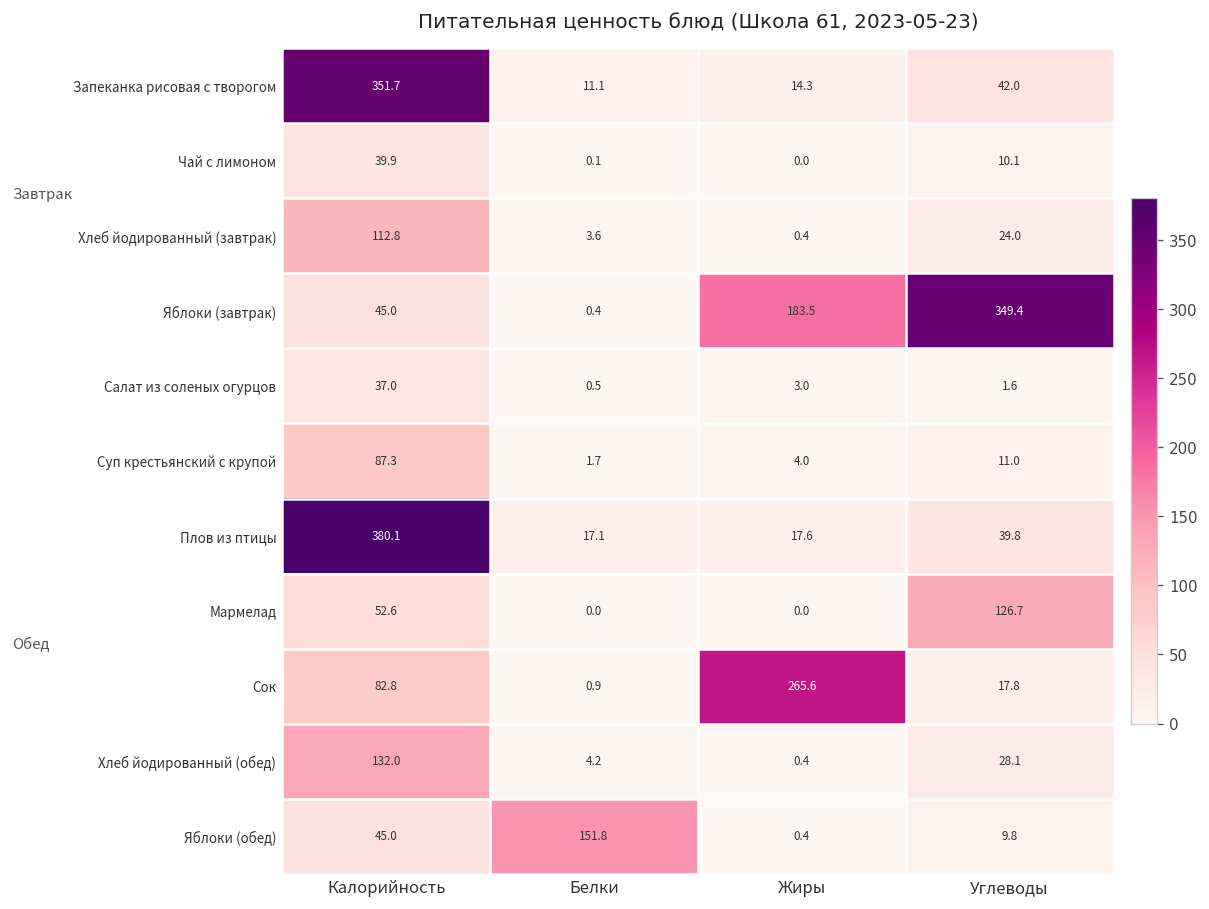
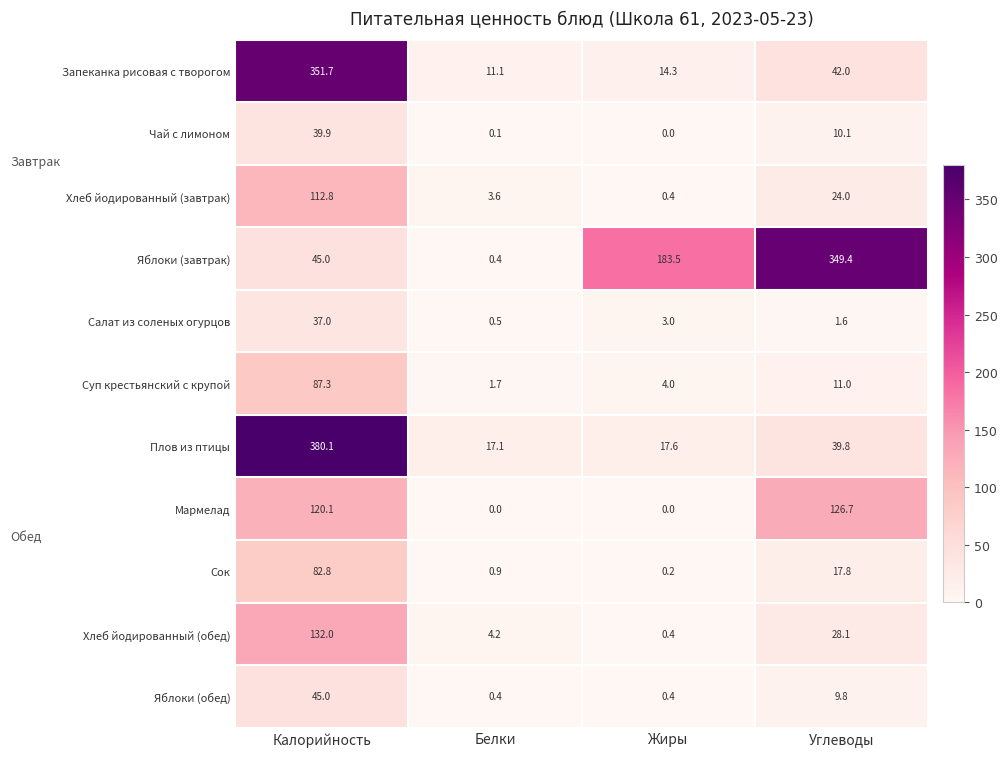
  {
    "Запеканка рисовая с творогом": {
      "Калорийность": 351.7,
      "Белки": 11.1,
      "Жиры": 14.3,
      "Углеводы": 42.0
    },
    "Чай с лимоном": {
      "Калорийность": 39.9,
      "Белки": 0.1,
      "Жиры": 0.0,
      "Углеводы": 10.1
    },
    "Хлеб йодированный (завтрак)": {
      "Калорийность": 112.8,
      "Белки": 3.6,
      "Жиры": 0.4,
      "Углеводы": 24.0
    },
    "Яблоки (завтрак)": {
      "Калорийность": 45.0,
      "Белки": 0.4,
      "Жиры": 183.5,
      "Углеводы": 349.4
    },
    "Салат из соленых огурцов": {
      "Калорийность": 37.0,
      "Белки": 0.5,
      "Жиры": 3.0,
      "Углеводы": 1.6
    },
    "Суп крестьянский с крупой": {
      "Калорийность": 87.3,
      "Белки": 1.7,
      "Жиры": 4.0,
      "Углеводы": 11.0
    },
    "Плов из птицы": {
      "Калорийность": 380.1,
      "Белки": 17.1,
      "Жиры": 17.6,
      "Углеводы": 39.8
    },
    "Мармелад": {
-     "Калорийность": 52.6,
+     "Калорийность": 120.1,
      "Белки": 0.0,
      "Жиры": 0.0,
      "Углеводы": 126.7
    },
    "Сок": {
      "Калорийность": 82.8,
      "Белки": 0.9,
-     "Жиры": 265.6,
+     "Жиры": 0.2,
      "Углеводы": 17.8
    },
    "Хлеб йодированный (обед)": {
      "Калорийность": 132.0,
      "Белки": 4.2,
      "Жиры": 0.4,
      "Углеводы": 28.1
    },
    "Яблоки (обед)": {
      "Калорийность": 45.0,
-     "Белки": 151.8,
+     "Белки": 0.4,
      "Жиры": 0.4,
      "Углеводы": 9.8
    }
  }
